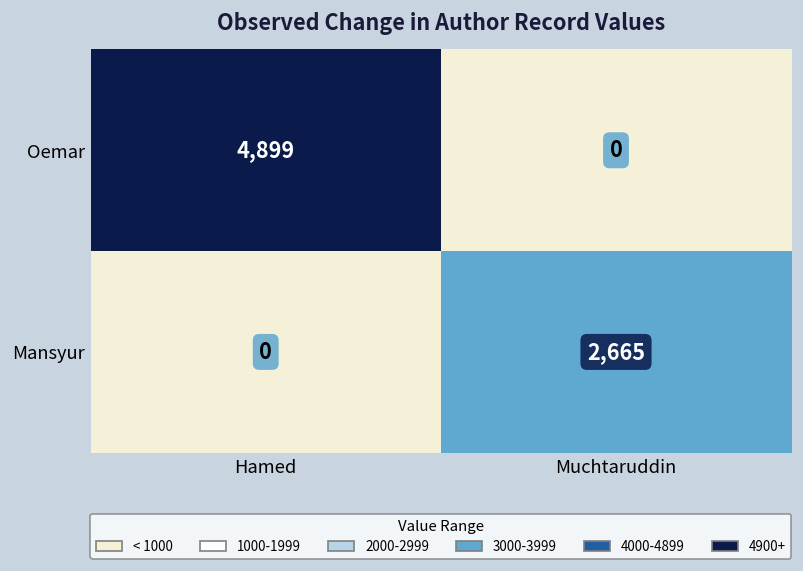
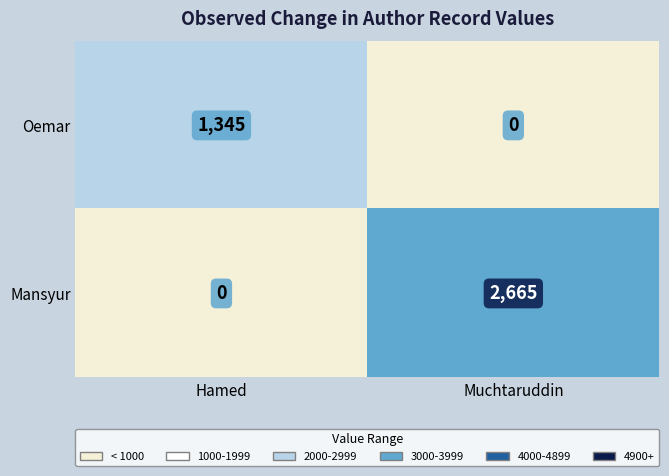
  {
    "Oemar": {
-     "Hamed": "4,899"
+     "Hamed": "1,345"
    }
  }
